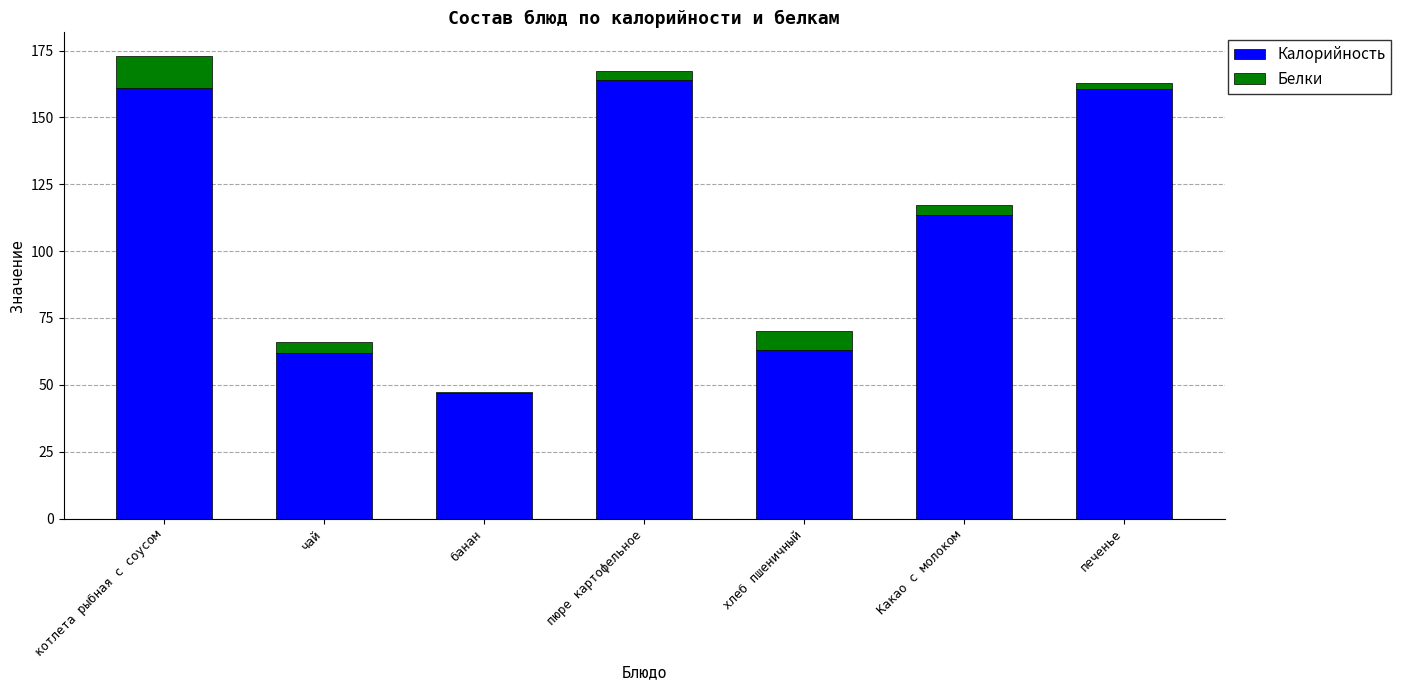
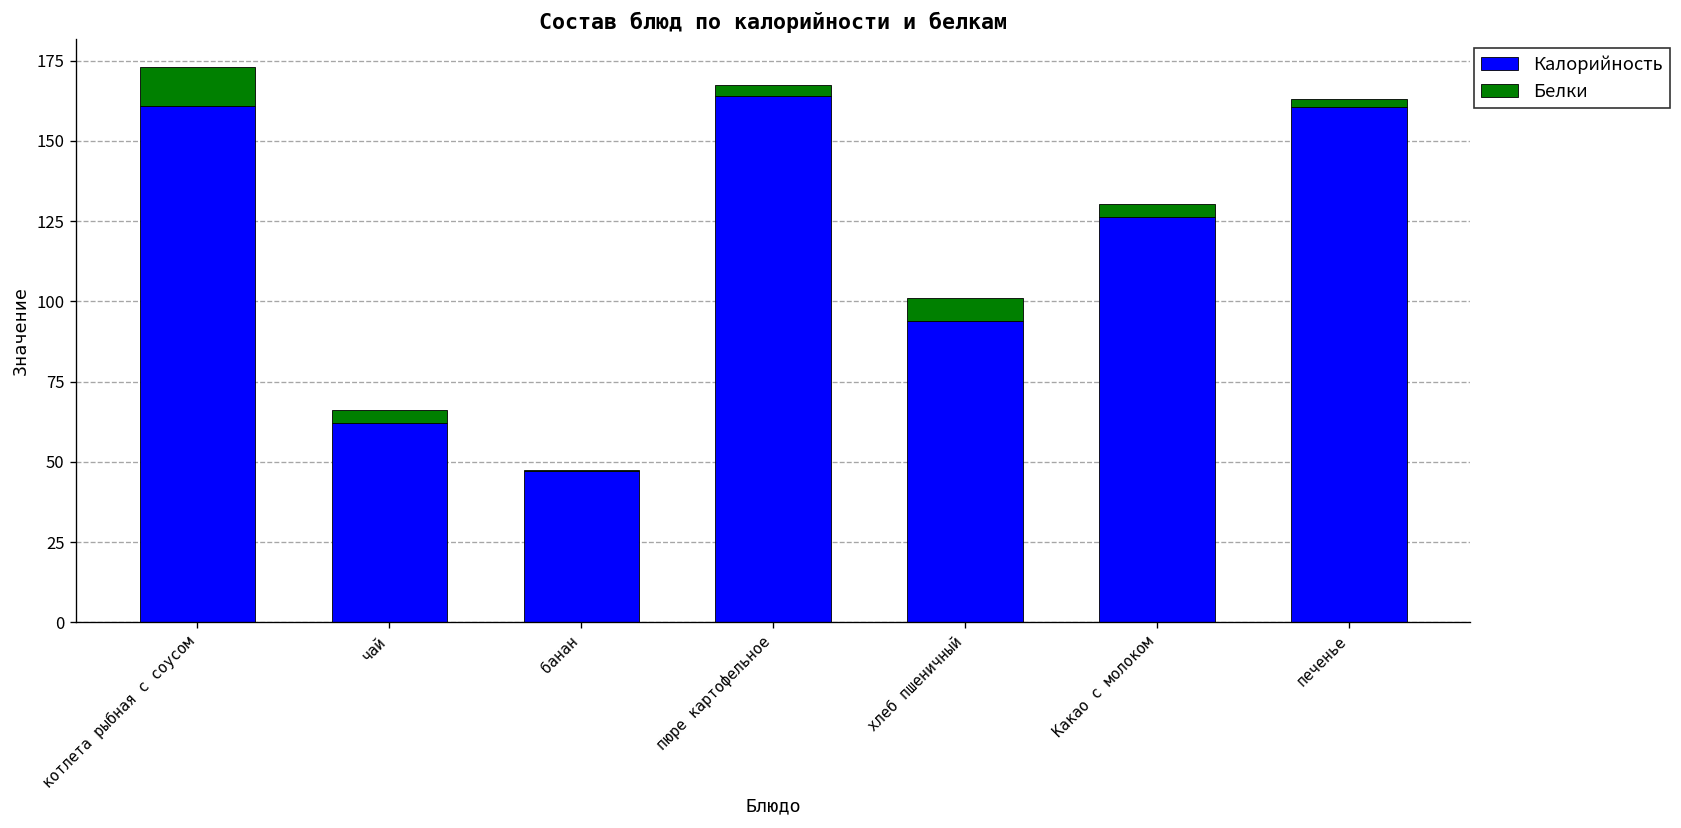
  {
    "Калорийность": {
      "котлета рыбная с соусом": 161,
      "чай": 62,
      "банан": 47,
      "пюре картофельное": 164,
-     "хлеб пшеничный": 63,
-     "Какао с молоком": 113,
+     "хлеб пшеничный": 94,
+     "Какао с молоком": 126,
      "печенье": 161
    },
    "Белки": {
      "котлета рыбная с соусом": 12,
      "чай": 4,
      "пюре картофельное": 3,
      "хлеб пшеничный": 7,
      "Какао с молоком": 4,
      "печенье": 2
    }
  }
